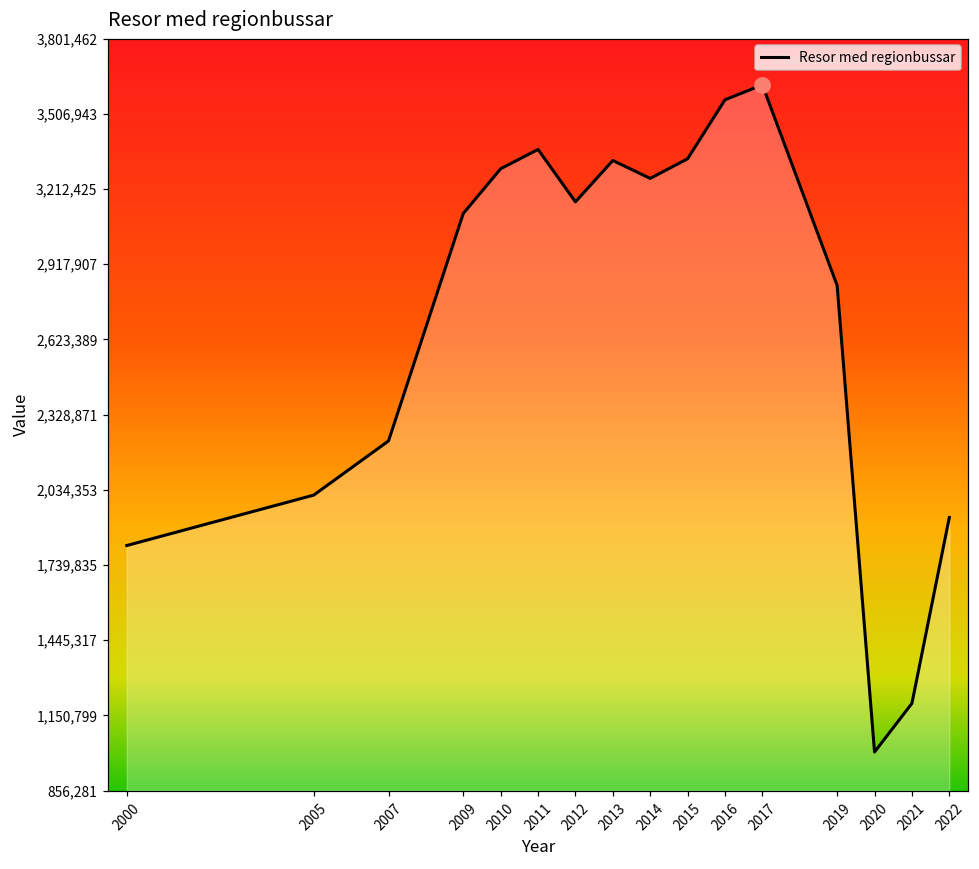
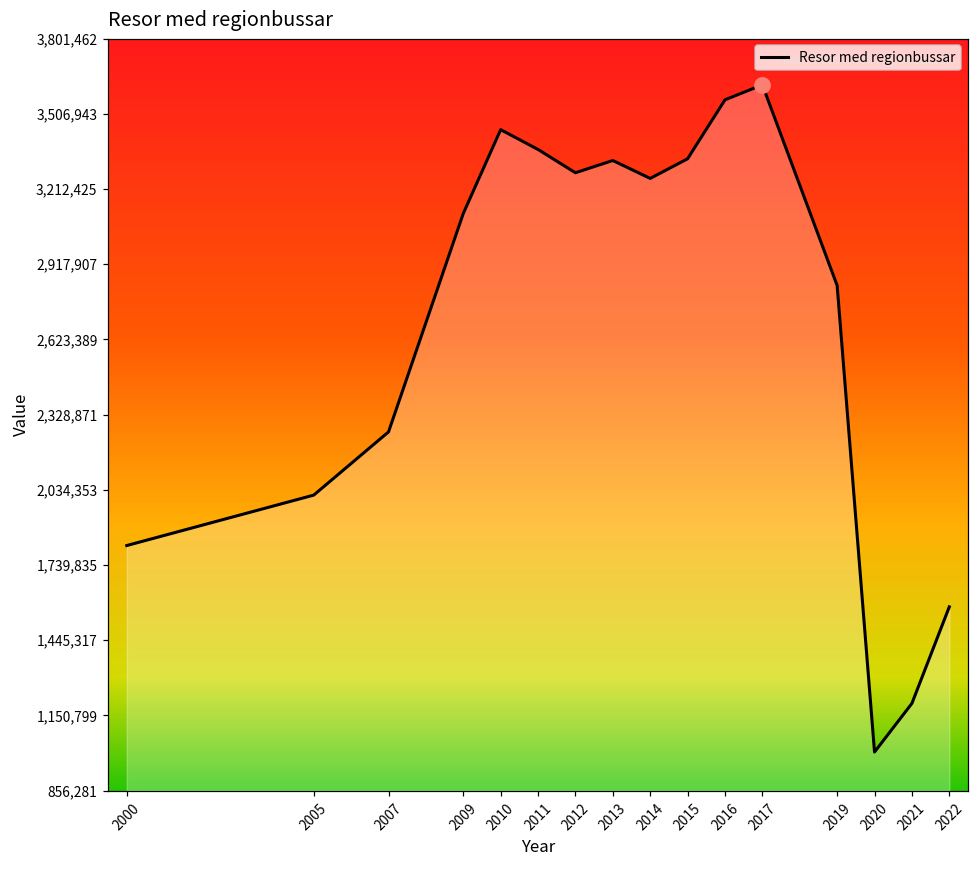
  {
    "Resor med regionbussar": {
      "2000": "1,820,000",
      "2005": "2,010,000",
-     "2007": "2,230,000",
+     "2007": "2,260,000",
      "2009": "3,120,000",
-     "2010": "3,290,000",
+     "2010": "3,440,000",
      "2011": "3,370,000",
-     "2012": "3,160,000",
+     "2012": "3,280,000",
      "2013": "3,320,000",
      "2014": "3,250,000",
      "2015": "3,330,000",
      "2016": "3,560,000",
      "2019": "2,830,000",
      "2020": "1,010,000",
      "2021": "1,200,000",
-     "2022": "1,930,000"
+     "2022": "1,580,000"
    }
  }
